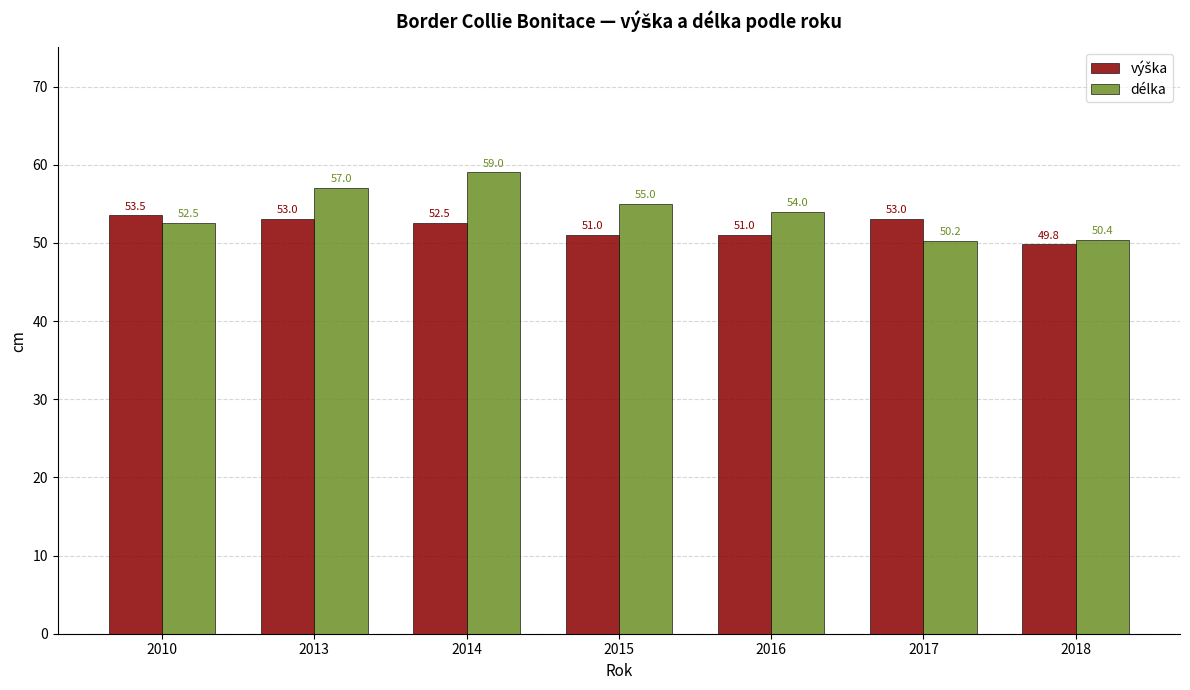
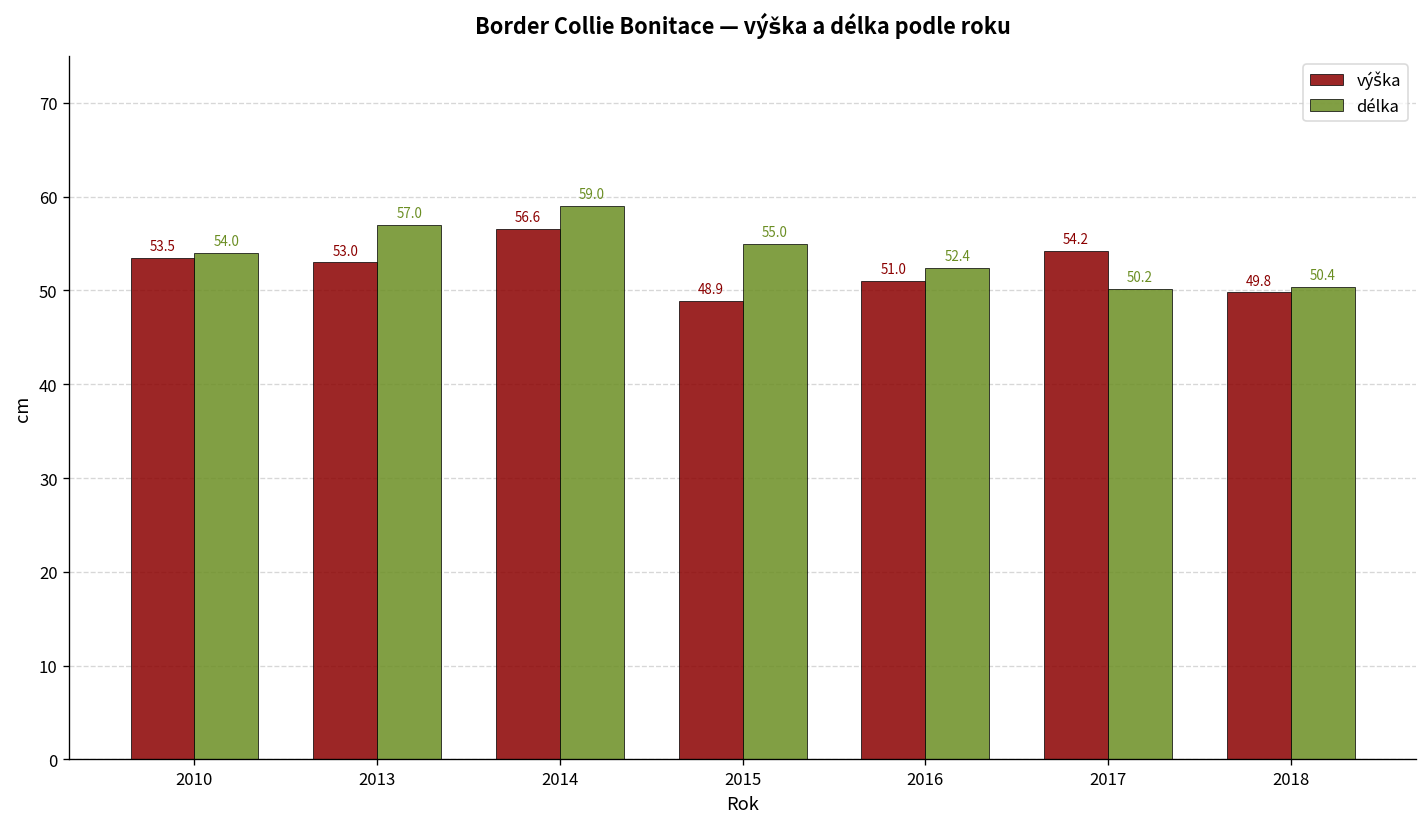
  {
    "výška": {
      "2010": 53.5,
      "2013": 53.0,
-     "2014": 52.5,
-     "2015": 51.0,
+     "2014": 56.6,
+     "2015": 48.9,
      "2016": 51.0,
-     "2017": 53.0,
+     "2017": 54.2,
      "2018": 49.8
    },
    "délka": {
-     "2010": 52.5,
+     "2010": 54.0,
      "2013": 57.0,
      "2014": 59.0,
      "2015": 55.0,
-     "2016": 54.0,
+     "2016": 52.4,
      "2017": 50.2,
      "2018": 50.4
    }
  }
